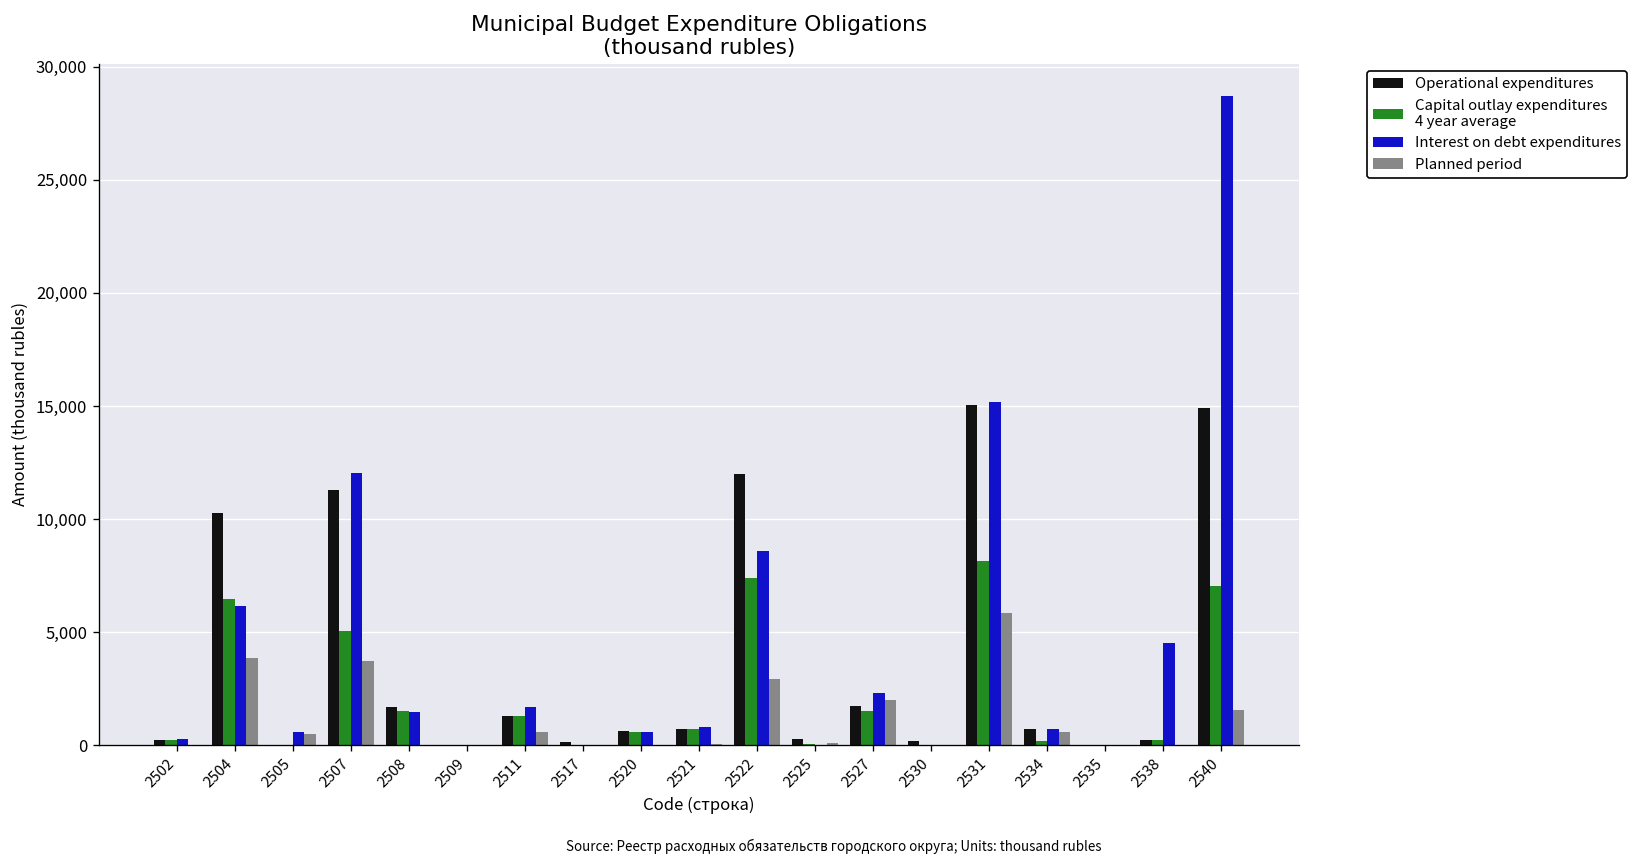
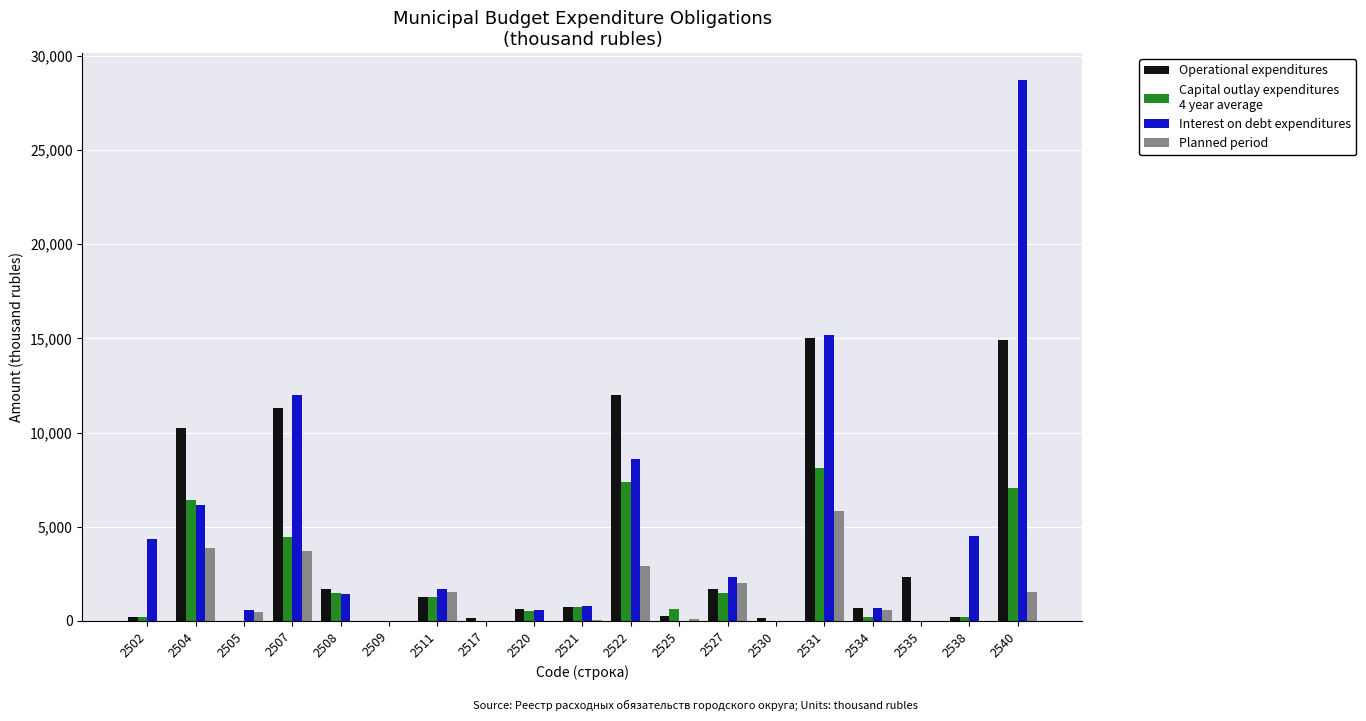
  {
    "Operational expenditures": {
      "2502": "200",
      "2504": "10,200",
      "2505": "0",
      "2507": "11,300",
      "2508": "1,700",
      "2509": "0",
      "2511": "1,300",
      "2517": "200",
      "2520": "600",
      "2521": "700",
      "2522": "12,000",
      "2525": "300",
      "2527": "1,700",
      "2530": "200",
      "2531": "15,000",
      "2534": "700",
-     "2535": "0",
+     "2535": "2,300",
      "2538": "200",
      "2540": "14,900"
    },
    "Capital outlay expenditures 4 year average": {
      "2502": "200",
      "2504": "6,400",
      "2505": "0",
-     "2507": "5,000",
+     "2507": "4,400",
      "2508": "1,500",
      "2509": "0",
      "2511": "1,300",
      "2517": "0",
      "2520": "600",
      "2521": "700",
      "2522": "7,400",
-     "2525": "100",
+     "2525": "600",
      "2527": "1,500",
      "2531": "8,100",
      "2534": "200",
      "2538": "200",
      "2540": "7,000"
    },
    "Interest on debt expenditures": {
-     "2502": "300",
+     "2502": "4,300",
      "2504": "6,200",
      "2505": "600",
      "2507": "12,000",
      "2508": "1,400",
      "2509": "0",
      "2511": "1,700",
      "2517": "0",
      "2520": "600",
      "2521": "800",
      "2522": "8,600",
      "2525": "0",
      "2527": "2,300",
      "2530": "0",
      "2531": "15,200",
      "2534": "700",
      "2535": "0",
      "2538": "4,500",
      "2540": "28,700"
    },
    "Planned period": {
      "2502": "0",
      "2504": "3,900",
      "2505": "500",
      "2507": "3,700",
      "2508": "0",
      "2509": "0",
-     "2511": "600",
+     "2511": "1,600",
      "2517": "0",
      "2520": "0",
      "2522": "2,900",
      "2527": "2,000",
      "2530": "0",
      "2531": "5,800",
      "2534": "600",
      "2535": "0",
      "2538": "0",
      "2540": "1,500"
    }
  }
